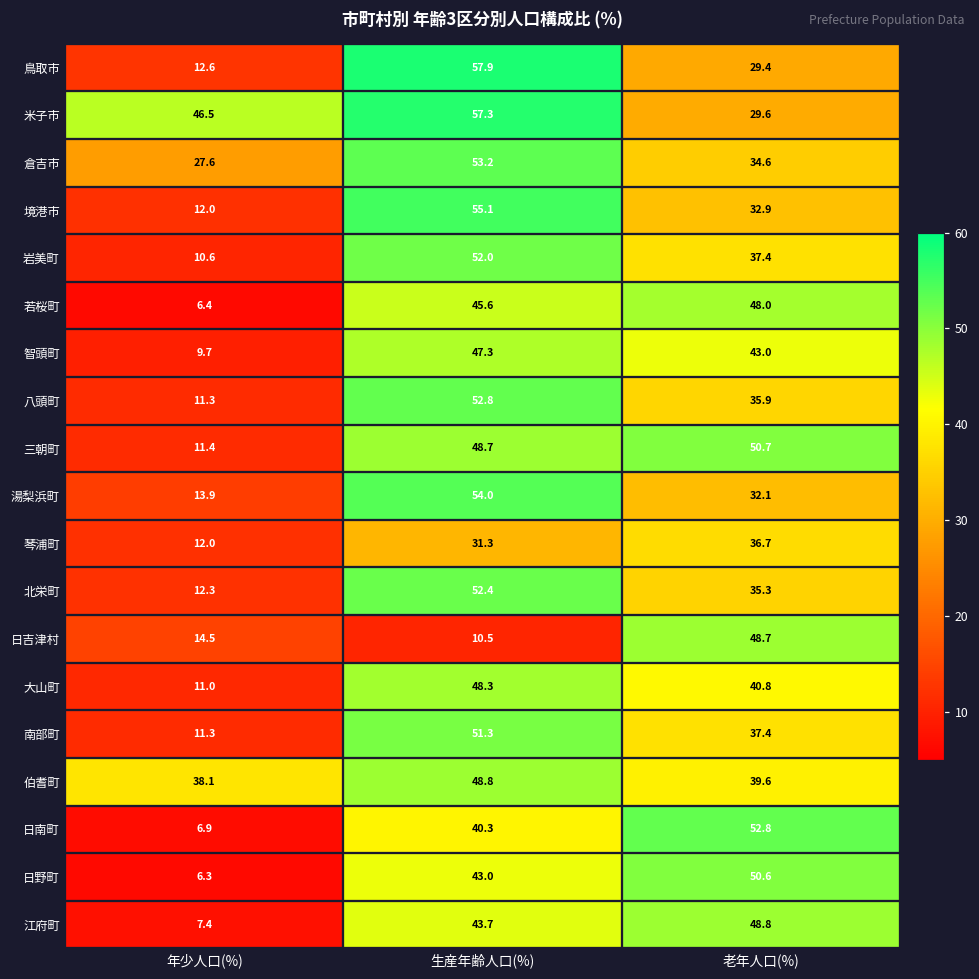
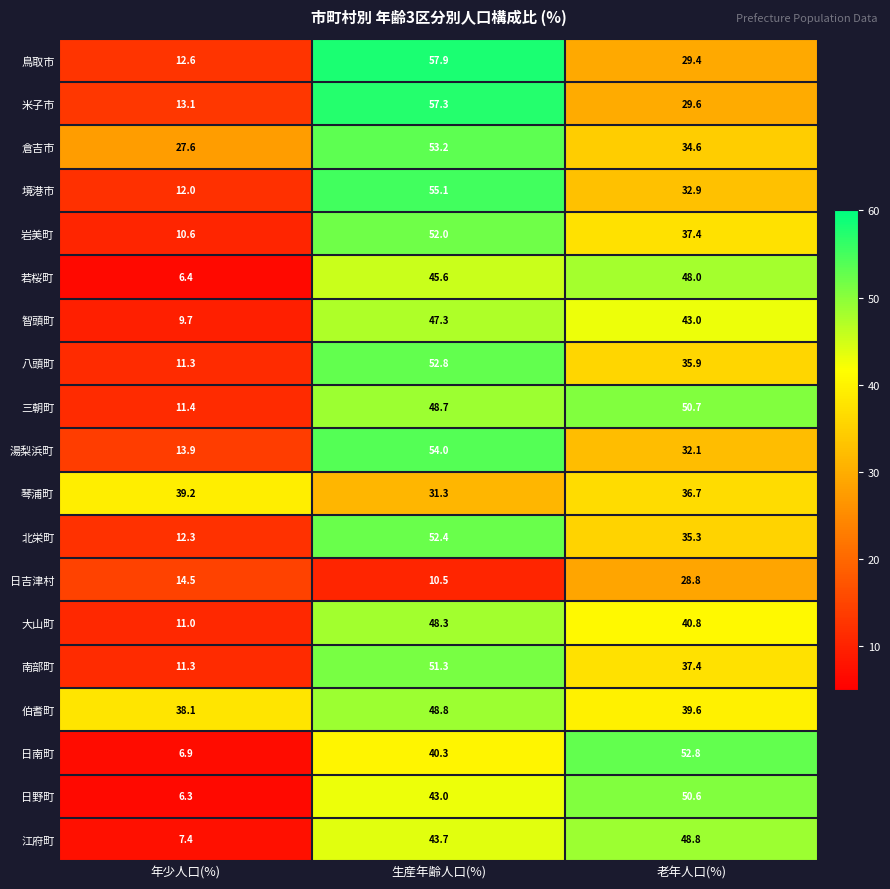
  {
    "鳥取市": {
      "年少人口(%)": 12.6,
      "生産年齢人口(%)": 57.9,
      "老年人口(%)": 29.4
    },
    "米子市": {
-     "年少人口(%)": 46.5,
+     "年少人口(%)": 13.1,
      "生産年齢人口(%)": 57.3,
      "老年人口(%)": 29.6
    },
    "倉吉市": {
      "年少人口(%)": 27.6,
      "生産年齢人口(%)": 53.2,
      "老年人口(%)": 34.6
    },
    "境港市": {
      "年少人口(%)": 12.0,
      "生産年齢人口(%)": 55.1,
      "老年人口(%)": 32.9
    },
    "岩美町": {
      "年少人口(%)": 10.6,
      "生産年齢人口(%)": 52.0,
      "老年人口(%)": 37.4
    },
    "若桜町": {
      "年少人口(%)": 6.4,
      "生産年齢人口(%)": 45.6,
      "老年人口(%)": 48.0
    },
    "智頭町": {
      "年少人口(%)": 9.7,
      "生産年齢人口(%)": 47.3,
      "老年人口(%)": 43.0
    },
    "八頭町": {
      "年少人口(%)": 11.3,
      "生産年齢人口(%)": 52.8,
      "老年人口(%)": 35.9
    },
    "三朝町": {
      "年少人口(%)": 11.4,
      "生産年齢人口(%)": 48.7,
      "老年人口(%)": 50.7
    },
    "湯梨浜町": {
      "年少人口(%)": 13.9,
      "生産年齢人口(%)": 54.0,
      "老年人口(%)": 32.1
    },
    "琴浦町": {
-     "年少人口(%)": 12.0,
+     "年少人口(%)": 39.2,
      "生産年齢人口(%)": 31.3,
      "老年人口(%)": 36.7
    },
    "北栄町": {
      "年少人口(%)": 12.3,
      "生産年齢人口(%)": 52.4,
      "老年人口(%)": 35.3
    },
    "日吉津村": {
      "年少人口(%)": 14.5,
      "生産年齢人口(%)": 10.5,
-     "老年人口(%)": 48.7
+     "老年人口(%)": 28.8
    },
    "大山町": {
      "年少人口(%)": 11.0,
      "生産年齢人口(%)": 48.3,
      "老年人口(%)": 40.8
    },
    "南部町": {
      "年少人口(%)": 11.3,
      "生産年齢人口(%)": 51.3,
      "老年人口(%)": 37.4
    },
    "伯耆町": {
      "年少人口(%)": 38.1,
      "生産年齢人口(%)": 48.8,
      "老年人口(%)": 39.6
    },
    "日南町": {
      "年少人口(%)": 6.9,
      "生産年齢人口(%)": 40.3,
      "老年人口(%)": 52.8
    },
    "日野町": {
      "年少人口(%)": 6.3,
      "生産年齢人口(%)": 43.0,
      "老年人口(%)": 50.6
    },
    "江府町": {
      "年少人口(%)": 7.4,
      "生産年齢人口(%)": 43.7,
      "老年人口(%)": 48.8
    }
  }
